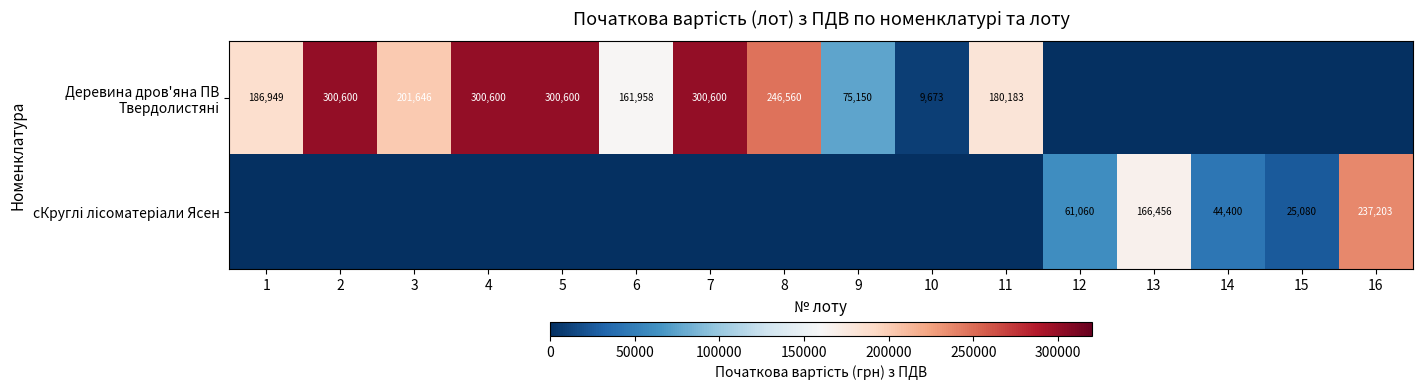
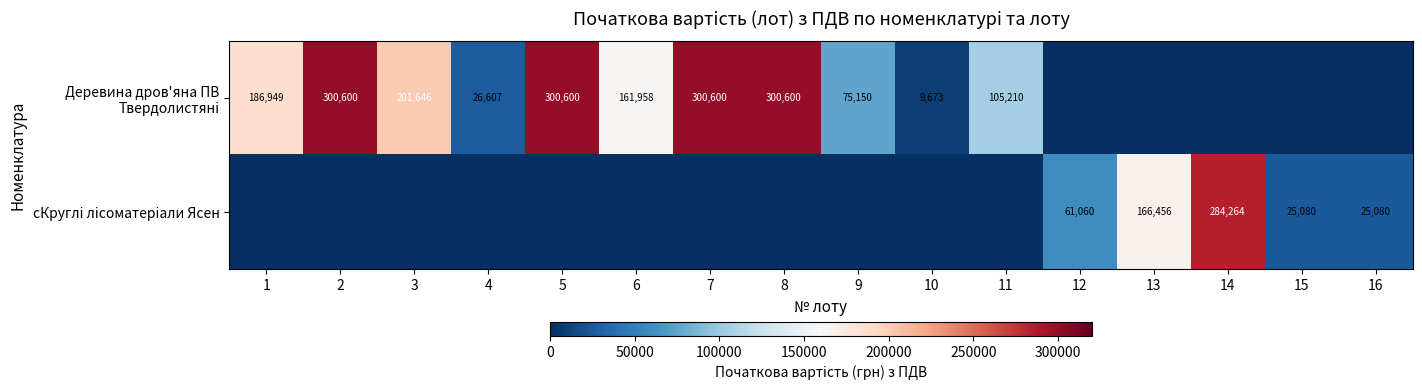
  {
    "Деревина дров'яна ПВ Твердолистяні": {
      "1": "186,949",
      "2": "300,600",
      "3": "201,646",
-     "4": "300,600",
+     "4": "26,607",
      "5": "300,600",
      "6": "161,958",
      "7": "300,600",
-     "8": "246,560",
+     "8": "300,600",
      "9": "75,150",
      "10": "9,673",
-     "11": "180,183"
+     "11": "105,210"
    },
    "сКруглі лісоматеріали Ясен": {
      "12": "61,060",
      "13": "166,456",
-     "14": "44,400",
+     "14": "284,264",
      "15": "25,080",
-     "16": "237,203"
+     "16": "25,080"
    }
  }
